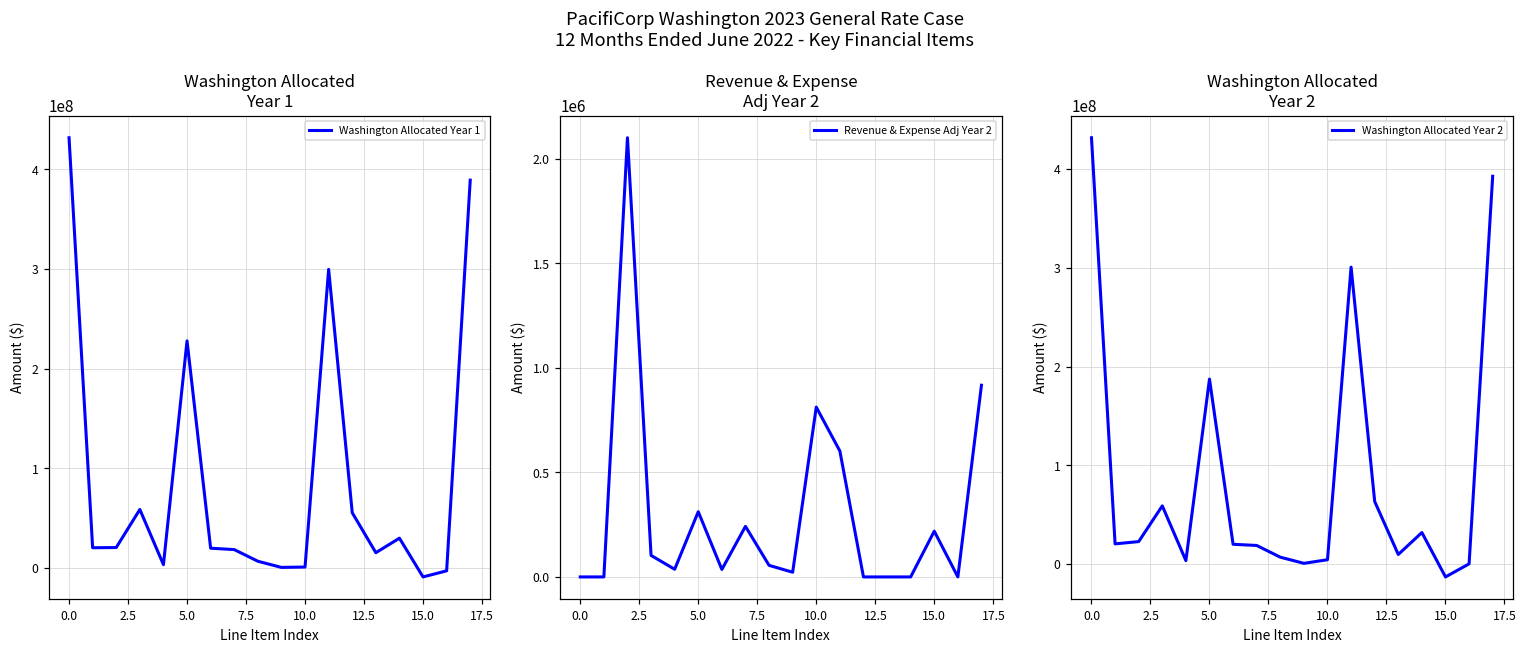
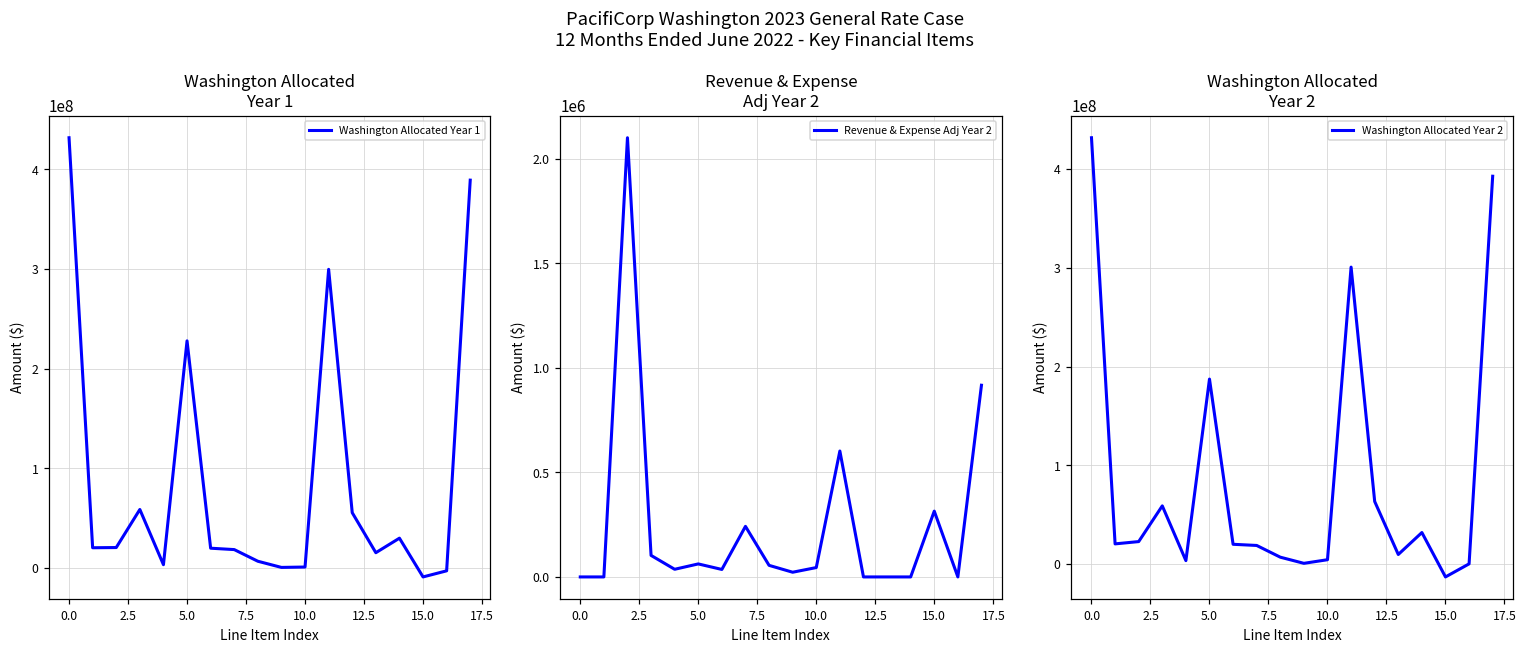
  {
    "Washington Allocated Year 1": {
      "0.0": 430000000,
      "5.0": 230000000,
      "10.0": 0,
      "15.0": -10000000
    },
    "Revenue & Expense Adj Year 2": {
      "0.0": 0,
-     "5.0": 310000,
-     "10.0": 810000,
-     "15.0": 220000
+     "5.0": 60000,
+     "10.0": 40000,
+     "15.0": 310000
    },
    "Washington Allocated Year 2": {
      "0.0": 430000000,
      "5.0": 190000000,
      "10.0": 0,
      "15.0": -10000000
    }
  }
